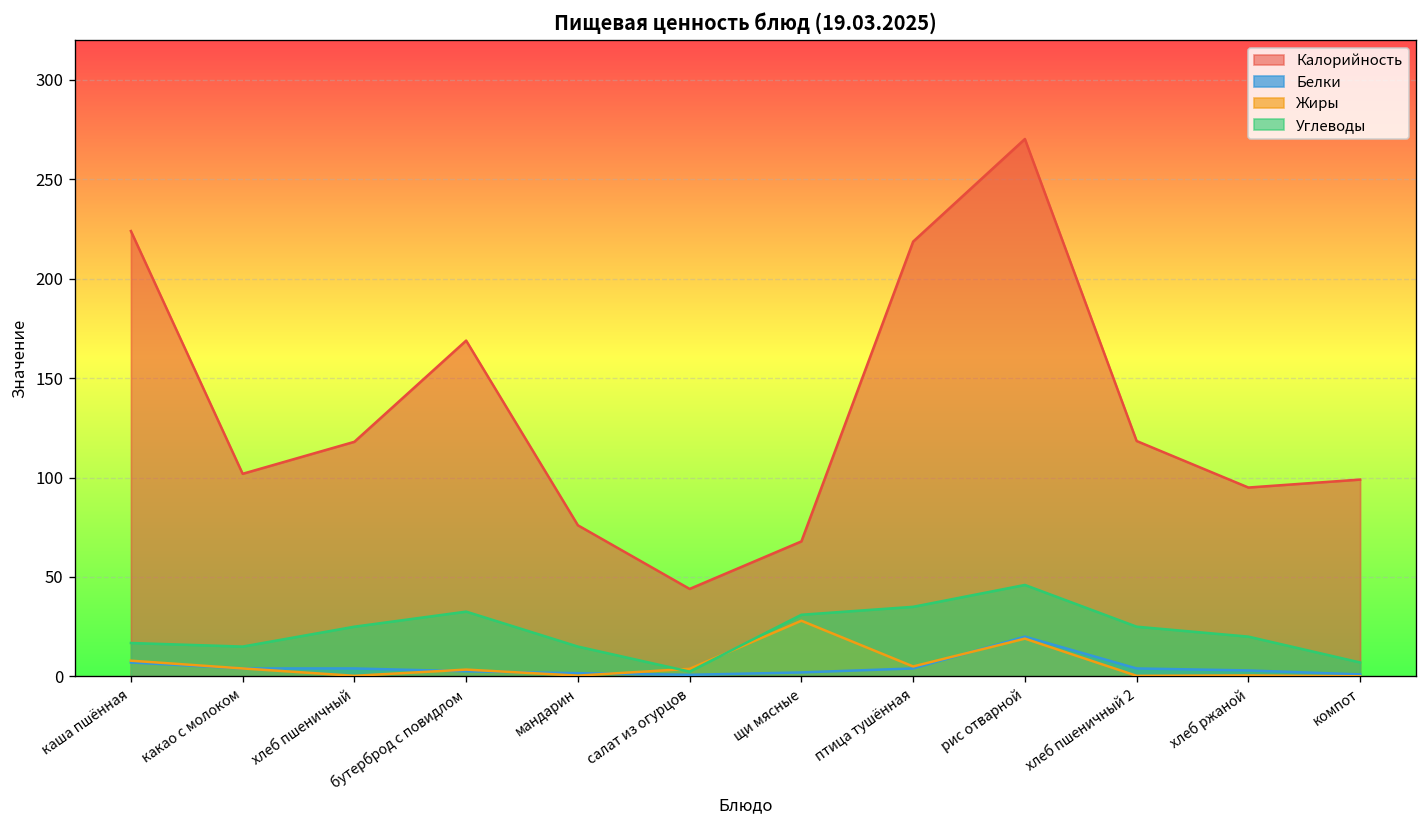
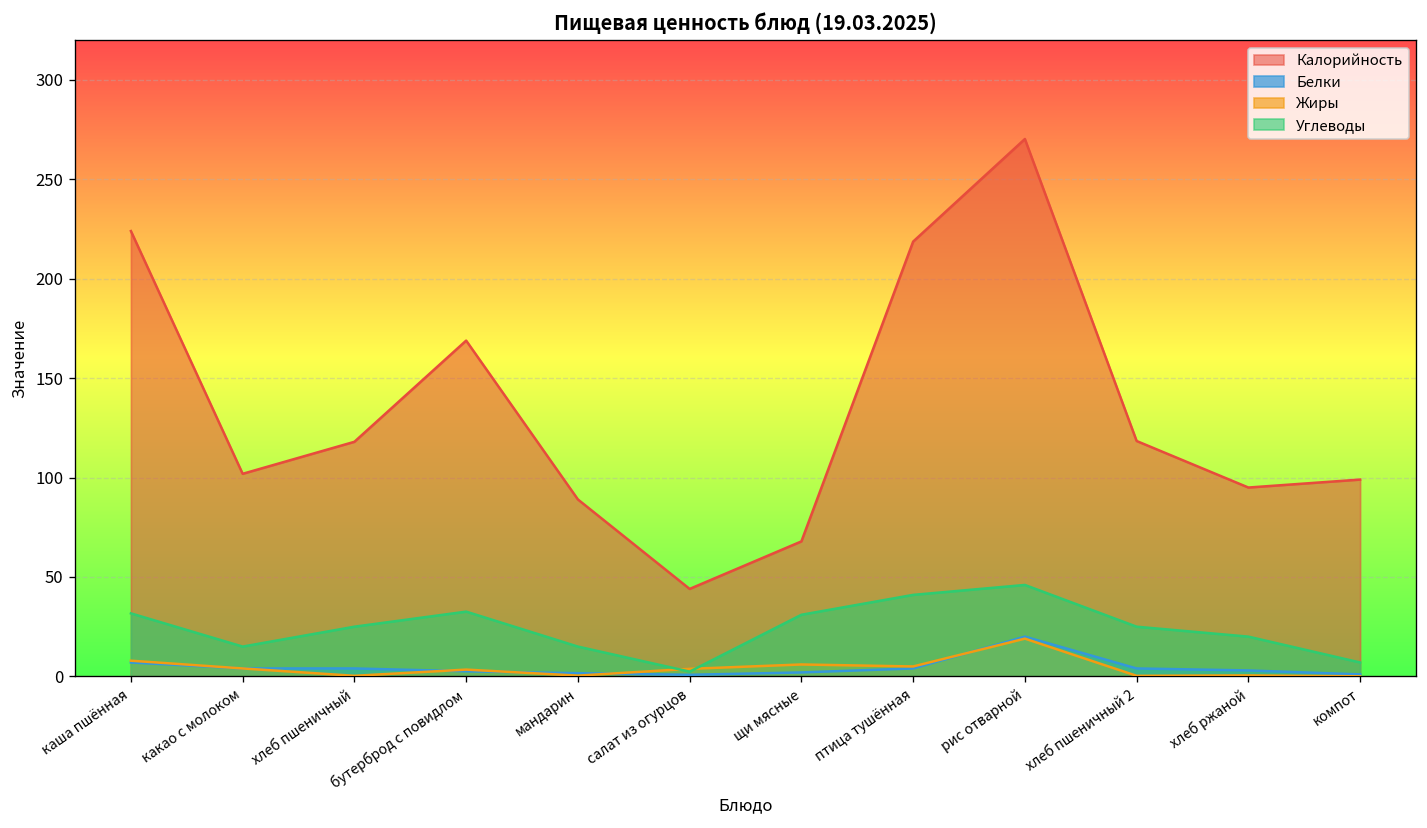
  {
    "Калорийность": {
      "каша пшённая": 224,
      "какао с молоком": 102,
      "хлеб пшеничный": 118,
      "бутерброд с повидлом": 169,
-     "мандарин": 76,
+     "мандарин": 89,
      "салат из огурцов": 44,
      "щи мясные": 68,
      "птица тушённая": 219,
      "рис отварной": 270,
      "хлеб пшеничный 2": 118,
      "хлеб ржаной": 95,
      "компот": 99
    },
    "Белки": {
      "хлеб пшеничный": 4,
      "салат из огурцов": 1,
      "щи мясные": 2,
      "хлеб пшеничный 2": 4,
      "хлеб ржаной": 3
    },
    "Жиры": {
      "хлеб пшеничный": 0,
-     "щи мясные": 28,
+     "щи мясные": 6,
      "хлеб пшеничный 2": 0,
      "хлеб ржаной": 1
    },
    "Углеводы": {
-     "каша пшённая": 17,
+     "каша пшённая": 32,
      "какао с молоком": 15,
      "хлеб пшеничный": 25,
      "бутерброд с повидлом": 33,
      "мандарин": 15,
      "щи мясные": 31,
-     "птица тушённая": 35,
+     "птица тушённая": 41,
      "рис отварной": 46,
      "хлеб пшеничный 2": 25,
      "хлеб ржаной": 20,
      "компот": 7
    }
  }
